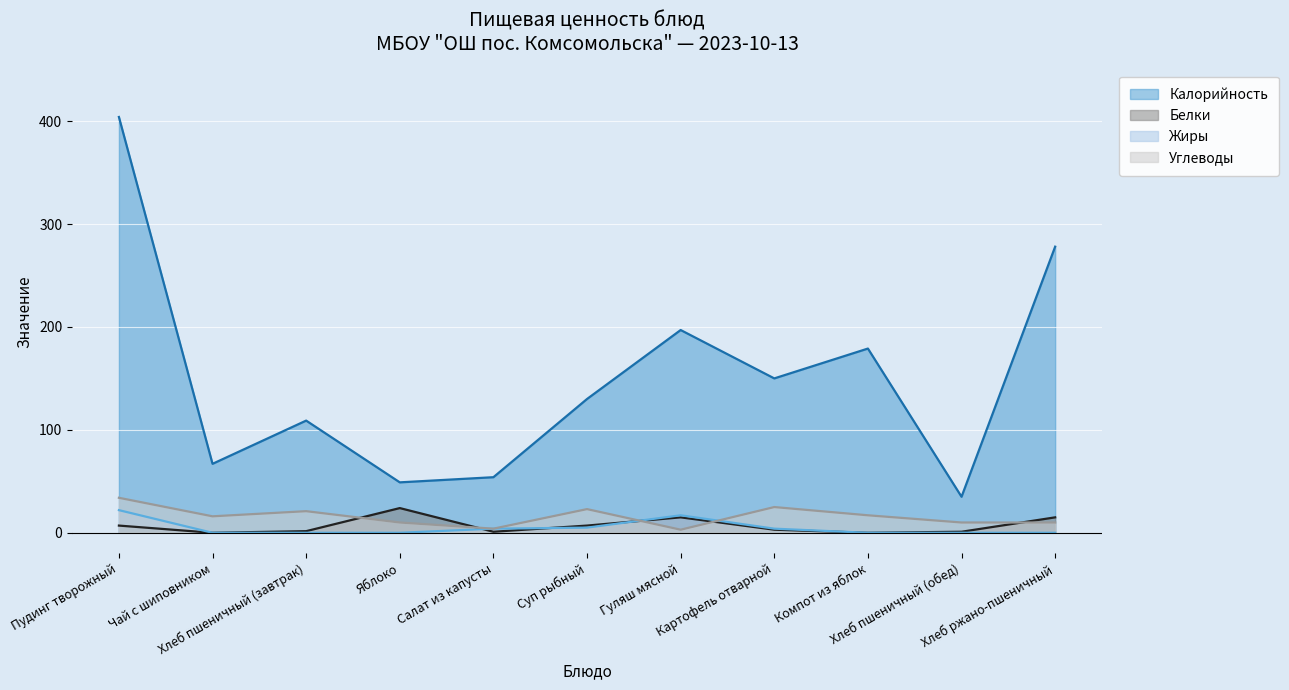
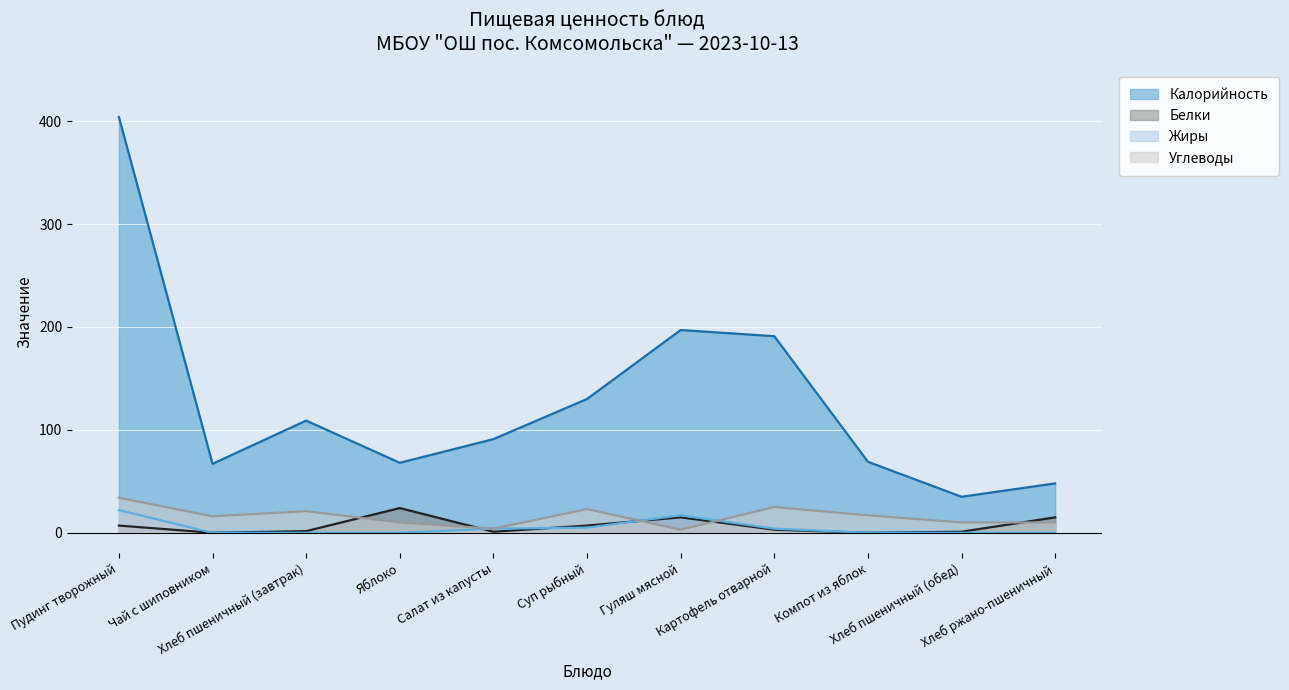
  {
    "Калорийность": {
      "Пудинг творожный": 404,
      "Чай с шиповником": 67,
      "Хлеб пшеничный (завтрак)": 109,
-     "Яблоко": 49,
-     "Салат из капусты": 54,
+     "Яблоко": 68,
+     "Салат из капусты": 91,
      "Суп рыбный": 130,
      "Гуляш мясной": 197,
-     "Картофель отварной": 150,
-     "Компот из яблок": 179,
+     "Картофель отварной": 191,
+     "Компот из яблок": 69,
      "Хлеб пшеничный (обед)": 35,
-     "Хлеб ржано-пшеничный": 278
+     "Хлеб ржано-пшеничный": 48
    },
    "Белки": {
      "Пудинг творожный": 7,
      "Яблоко": 24,
      "Салат из капусты": 1,
      "Хлеб ржано-пшеничный": 15
    }
  }
